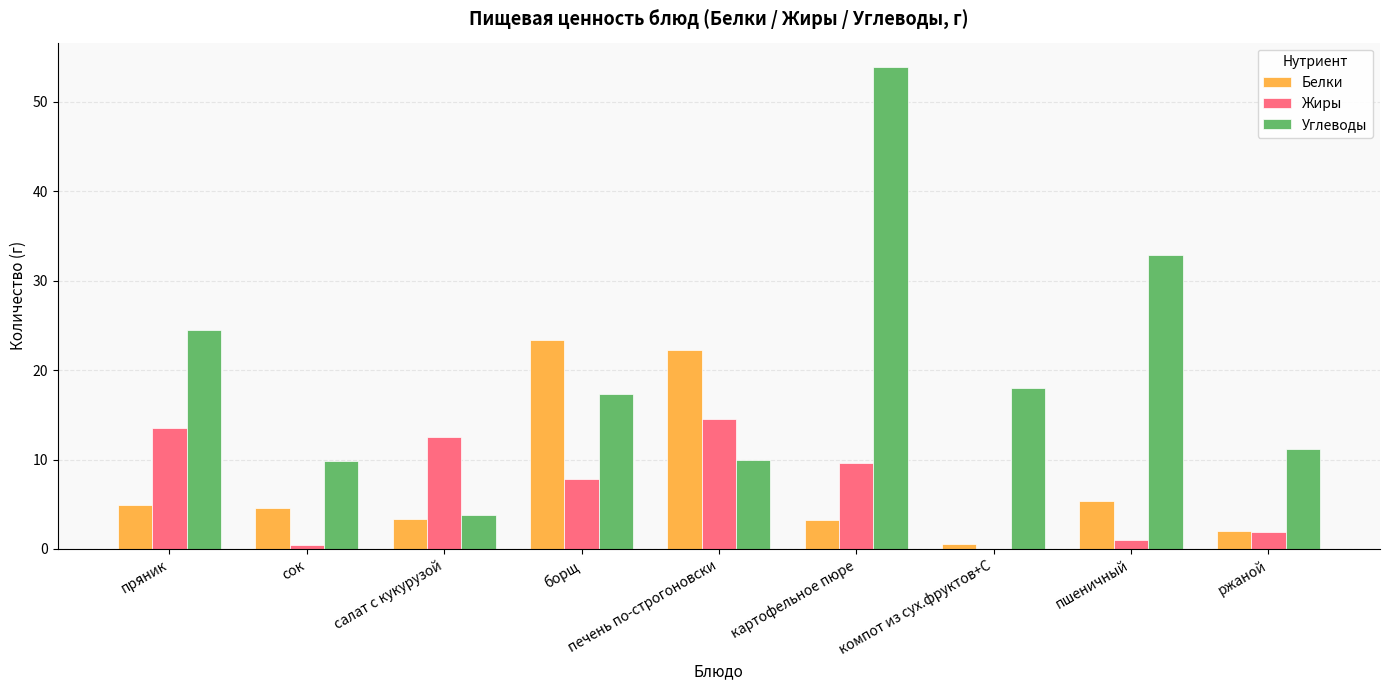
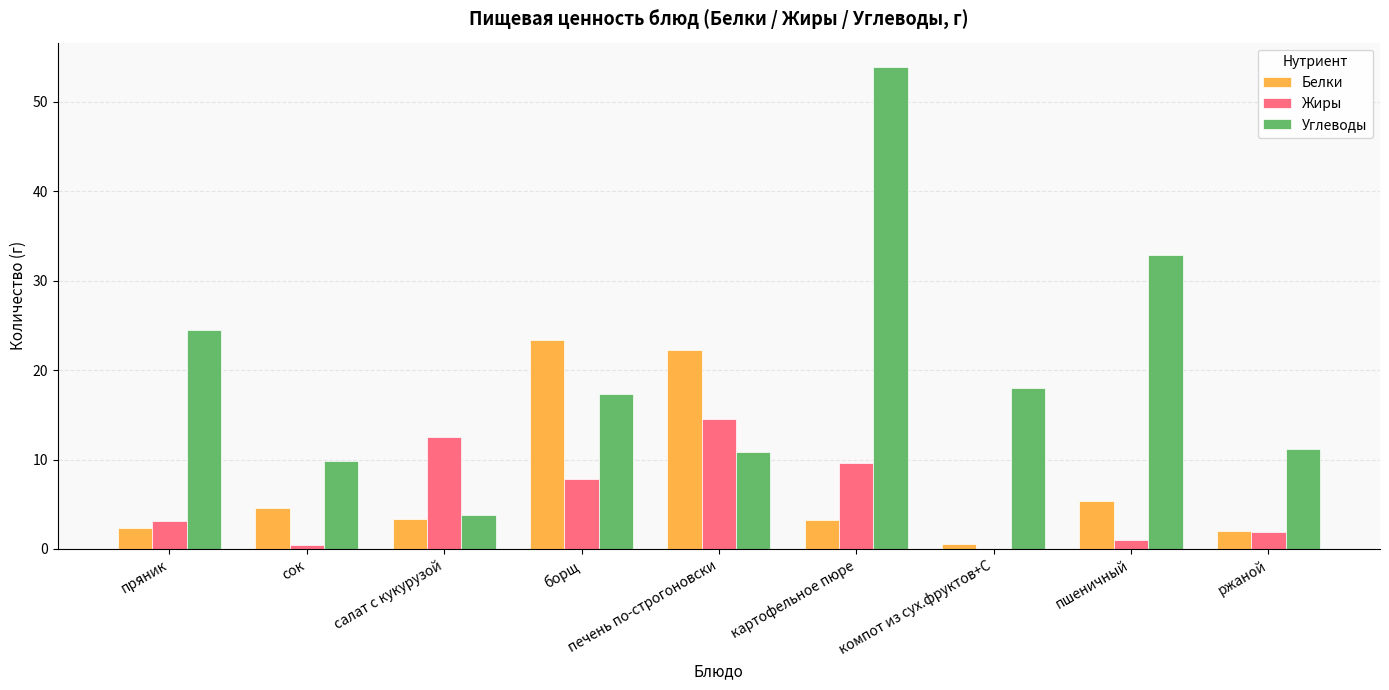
  {
    "Белки": {
-     "пряник": 5,
+     "пряник": 2,
      "сок": 5,
      "салат с кукурузой": 3,
      "борщ": 23,
      "печень по-строгоновски": 22,
      "картофельное пюре": 3,
      "компот из сух.фруктов+С": 1,
      "пшеничный": 5,
      "ржаной": 2
    },
    "Жиры": {
-     "пряник": 14,
+     "пряник": 3,
      "сок": 0,
      "салат с кукурузой": 12,
      "борщ": 8,
      "печень по-строгоновски": 15,
      "картофельное пюре": 10,
      "компот из сух.фруктов+С": 0,
      "пшеничный": 1,
      "ржаной": 2
    },
    "Углеводы": {
      "пряник": 25,
      "сок": 10,
      "салат с кукурузой": 4,
      "борщ": 17,
-     "печень по-строгоновски": 10,
+     "печень по-строгоновски": 11,
      "картофельное пюре": 54,
      "компот из сух.фруктов+С": 18,
      "пшеничный": 33,
      "ржаной": 11
    }
  }
